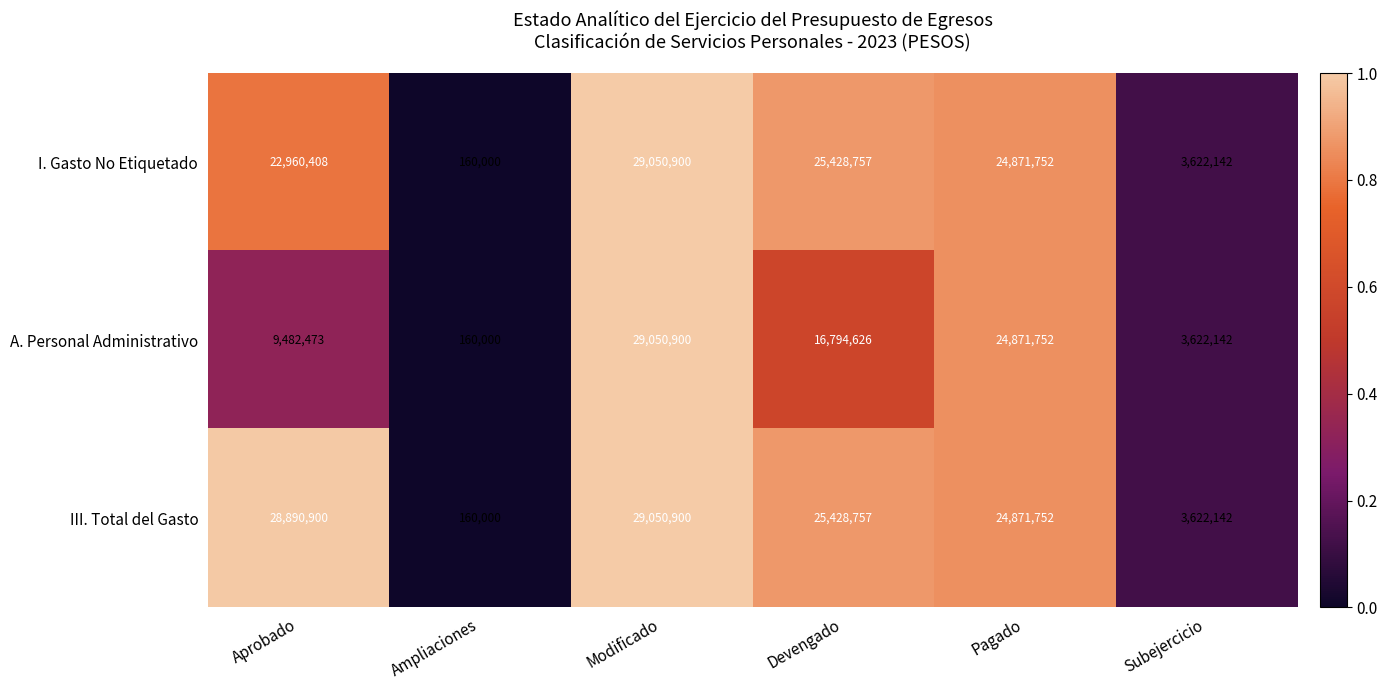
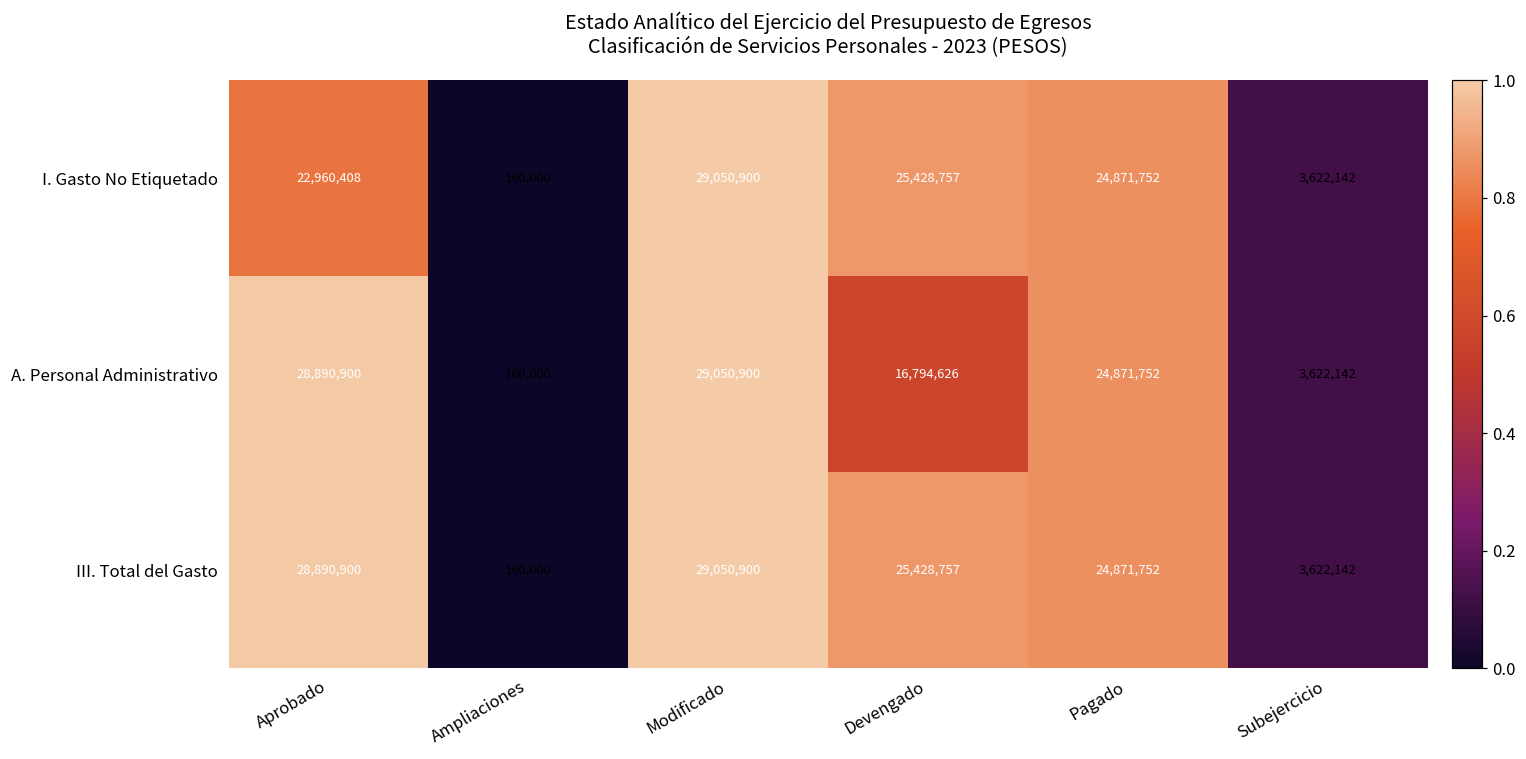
  {
    "I. Gasto No Etiquetado": {
      "Aprobado": "22,960,408",
      "Modificado": "29,050,900",
      "Devengado": "25,428,757",
      "Pagado": "24,871,752",
      "Subejercicio": "3,622,142"
    },
    "A. Personal Administrativo": {
-     "Aprobado": "9,482,473",
+     "Aprobado": "28,890,900",
      "Modificado": "29,050,900",
      "Devengado": "16,794,626",
      "Pagado": "24,871,752",
      "Subejercicio": "3,622,142"
    },
    "III. Total del Gasto": {
      "Aprobado": "28,890,900",
      "Modificado": "29,050,900",
      "Devengado": "25,428,757",
      "Pagado": "24,871,752",
      "Subejercicio": "3,622,142"
    }
  }
